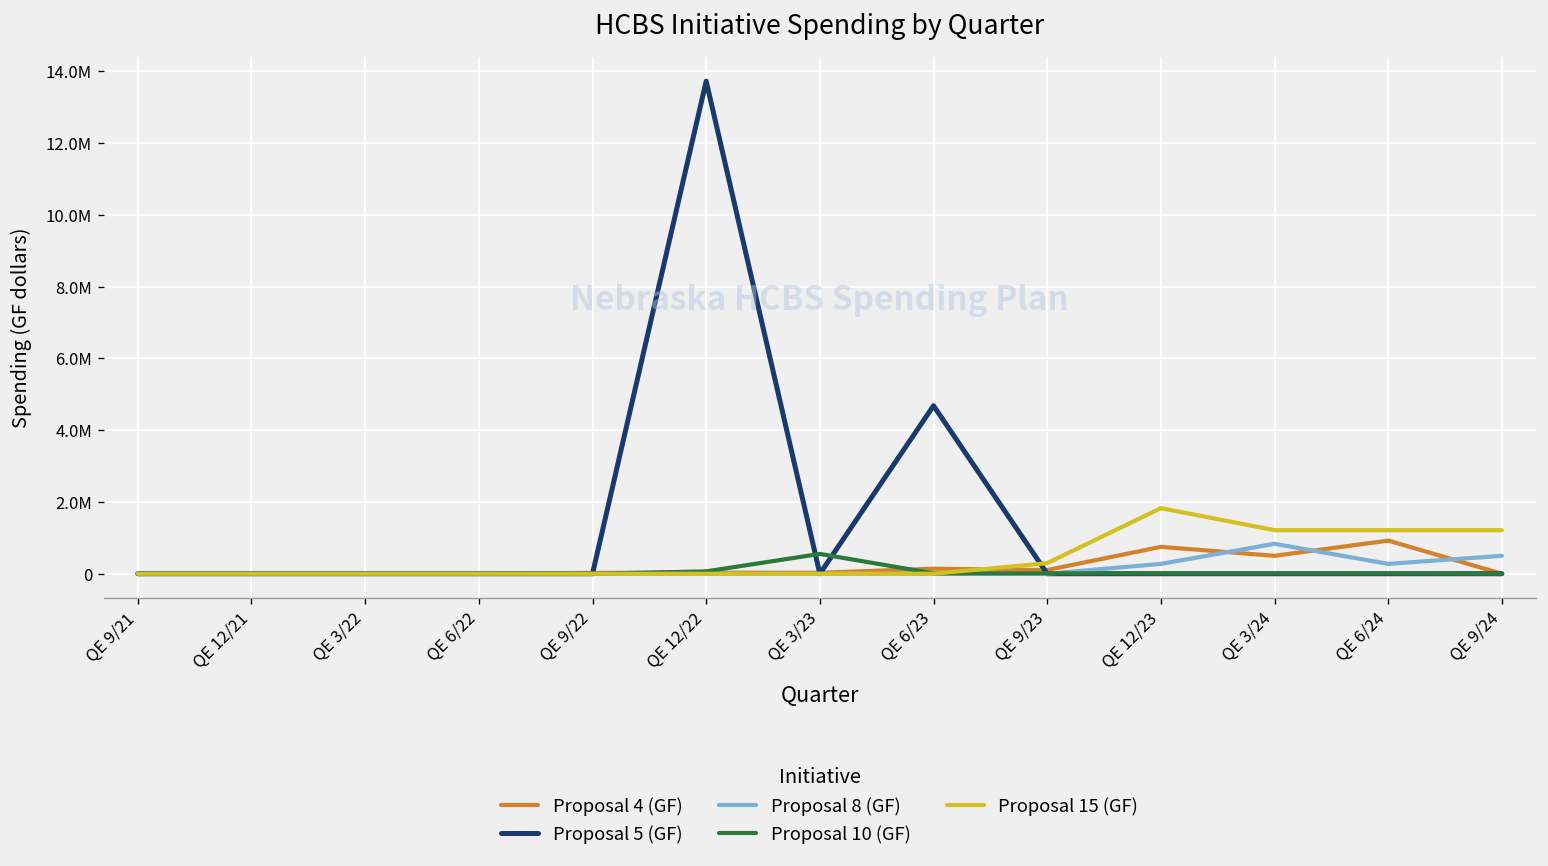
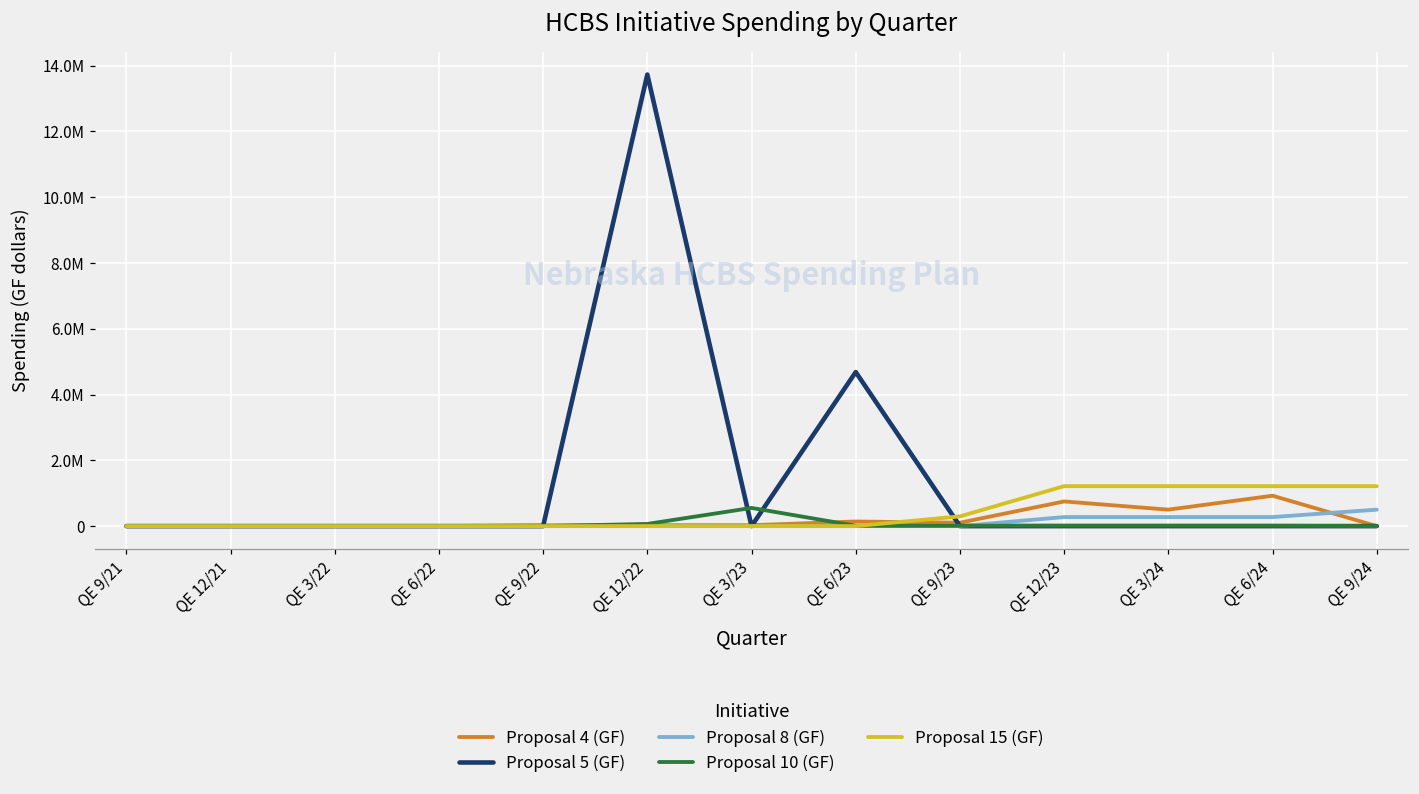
  {
    "Proposal 4 (GF)": {
      "QE 6/23": 100000,
      "QE 9/23": 100000,
      "QE 12/23": 800000,
      "QE 3/24": 500000,
      "QE 6/24": 900000
    },
    "Proposal 5 (GF)": {
      "QE 12/22": 13700000,
      "QE 6/23": 4700000
    },
    "Proposal 8 (GF)": {
      "QE 12/23": 300000,
-     "QE 3/24": 800000,
+     "QE 3/24": 300000,
      "QE 6/24": 300000,
      "QE 9/24": 500000
    },
    "Proposal 10 (GF)": {
      "QE 3/23": 600000
    },
    "Proposal 15 (GF)": {
      "QE 9/23": 300000,
-     "QE 12/23": 1800000,
+     "QE 12/23": 1200000,
      "QE 3/24": 1200000,
      "QE 6/24": 1200000,
      "QE 9/24": 1200000
    }
  }
